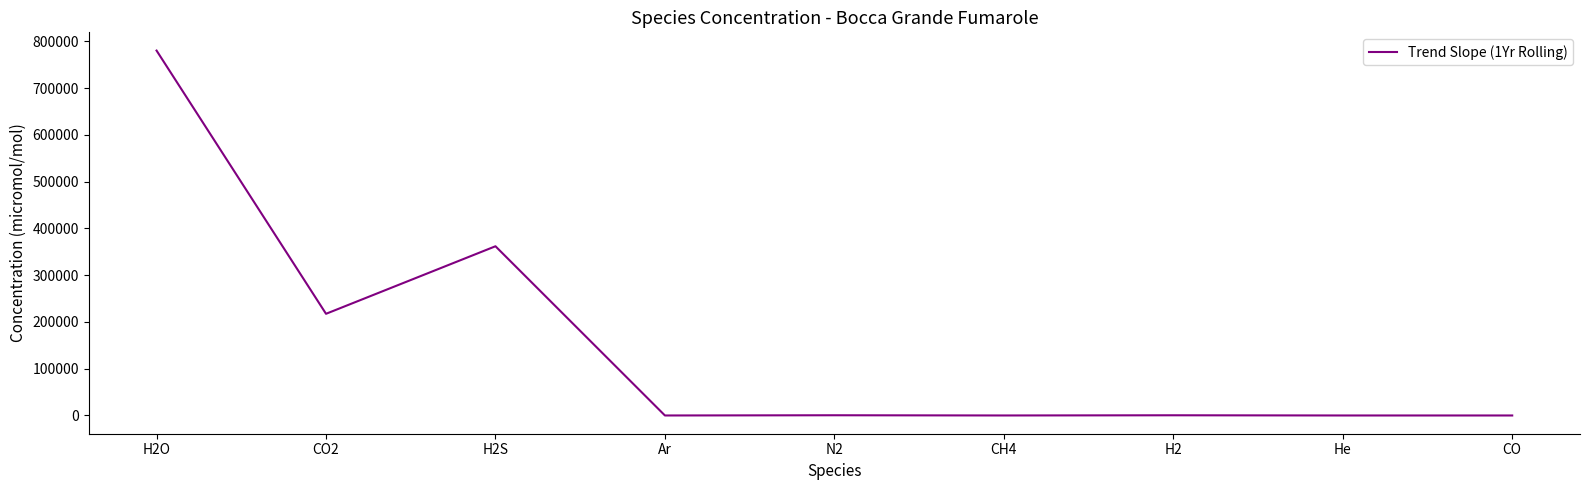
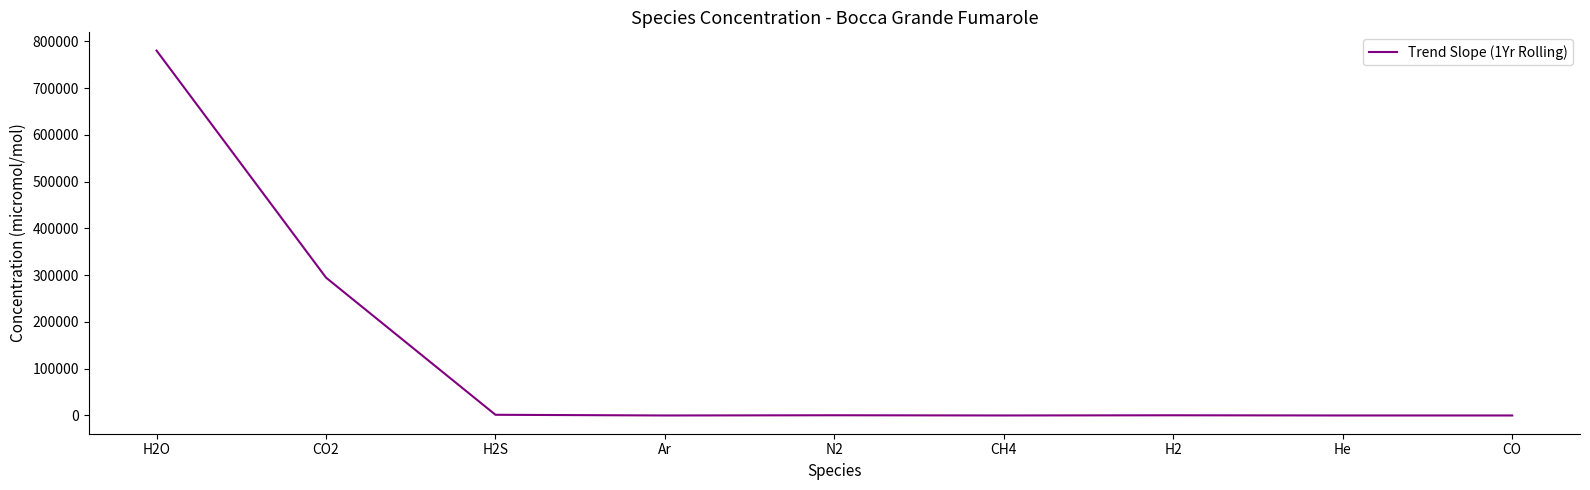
  {
    "H2O": 780000,
-   "CO2": 220000,
-   "H2S": 360000,
+   "CO2": 290000,
+   "H2S": 0,
    "Ar": 0,
    "N2": 0,
    "CH4": 0,
    "H2": 0,
    "He": 0,
    "CO": 0
  }
